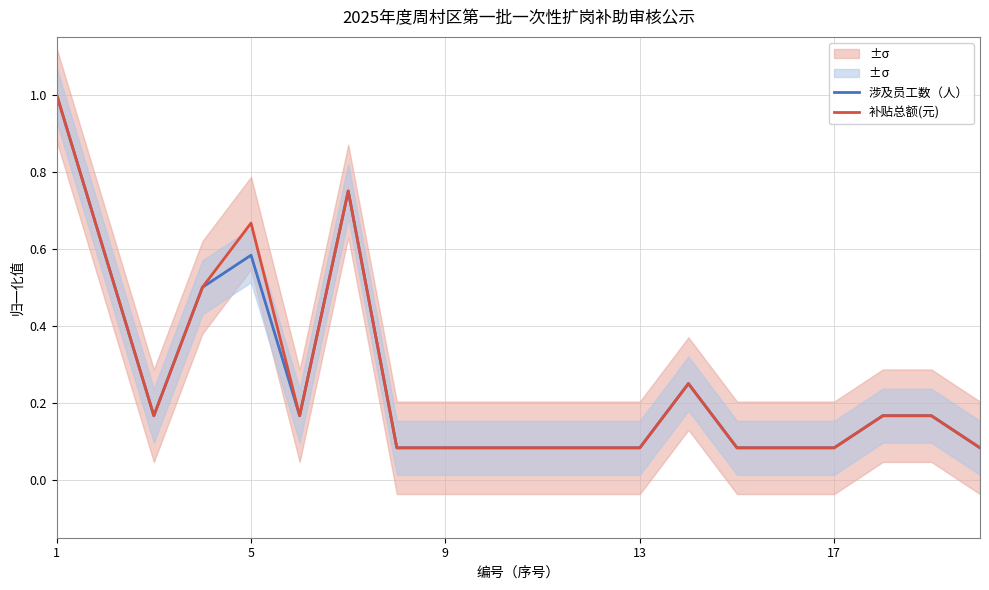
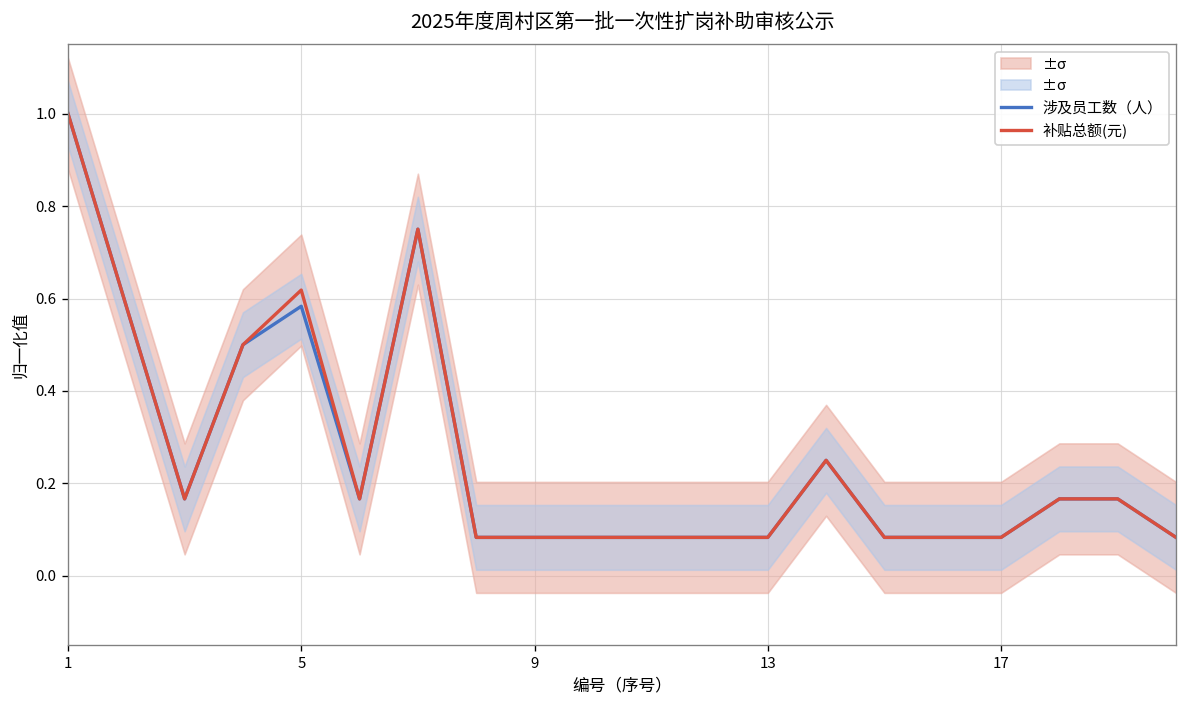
  {
    "涉及员工数（人）": {
      "5": 0.58
    },
    "补贴总额(元)": {
-     "5": 0.67
+     "5": 0.62
    }
  }
